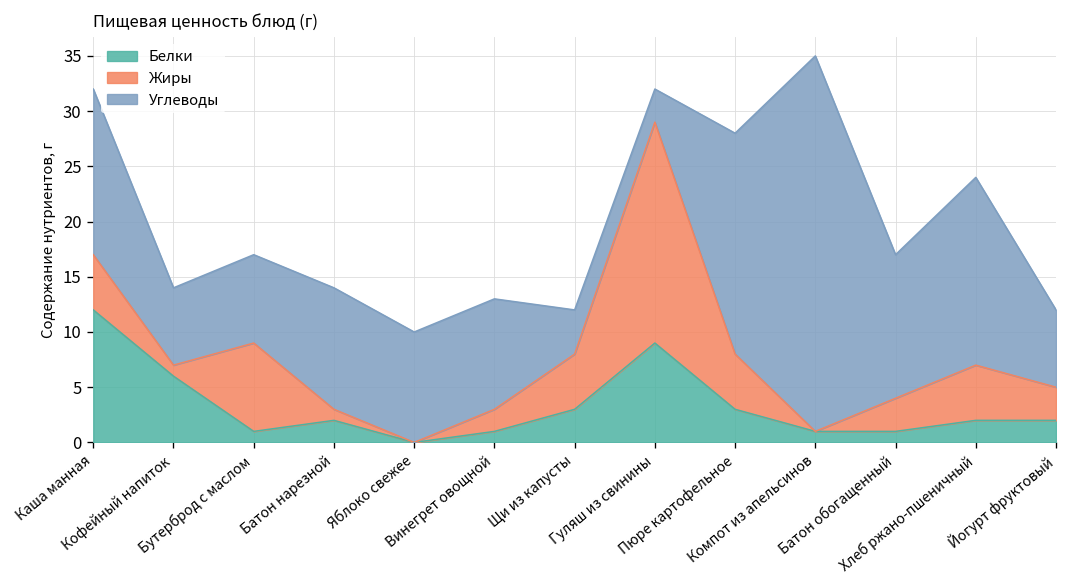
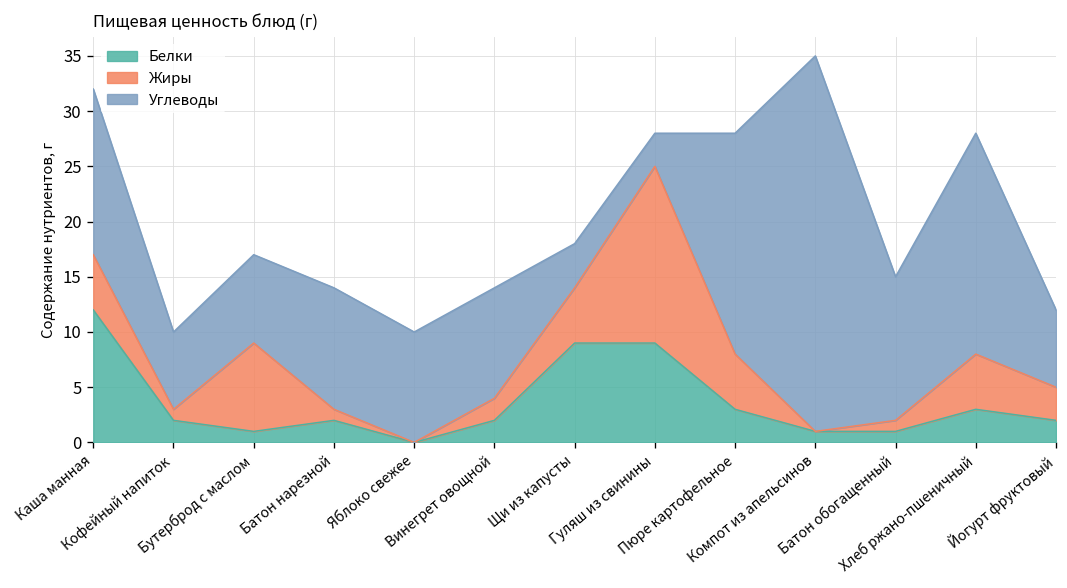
  {
    "Белки": {
      "Каша манная": 12,
-     "Кофейный напиток": 6,
+     "Кофейный напиток": 2,
      "Бутерброд с маслом": 1,
      "Батон нарезной": 2,
-     "Винегрет овощной": 1,
-     "Щи из капусты": 3,
+     "Винегрет овощной": 2,
+     "Щи из капусты": 9,
      "Гуляш из свинины": 9,
      "Пюре картофельное": 3,
      "Батон обогащенный": 1,
-     "Хлеб ржано-пшеничный": 2,
+     "Хлеб ржано-пшеничный": 3,
      "Йогурт фруктовый": 2
    },
    "Жиры": {
      "Каша манная": 5,
      "Кофейный напиток": 1,
      "Бутерброд с маслом": 8,
      "Батон нарезной": 1,
      "Винегрет овощной": 2,
      "Щи из капусты": 5,
-     "Гуляш из свинины": 20,
+     "Гуляш из свинины": 16,
      "Пюре картофельное": 5,
-     "Батон обогащенный": 3,
+     "Батон обогащенный": 1,
      "Хлеб ржано-пшеничный": 5,
      "Йогурт фруктовый": 3
    },
    "Углеводы": {
      "Каша манная": 15,
      "Кофейный напиток": 7,
      "Бутерброд с маслом": 8,
      "Батон нарезной": 11,
      "Яблоко свежее": 10,
      "Винегрет овощной": 10,
      "Щи из капусты": 4,
      "Гуляш из свинины": 3,
      "Пюре картофельное": 20,
      "Компот из апельсинов": 34,
      "Батон обогащенный": 13,
-     "Хлеб ржано-пшеничный": 17,
+     "Хлеб ржано-пшеничный": 20,
      "Йогурт фруктовый": 7
    }
  }
